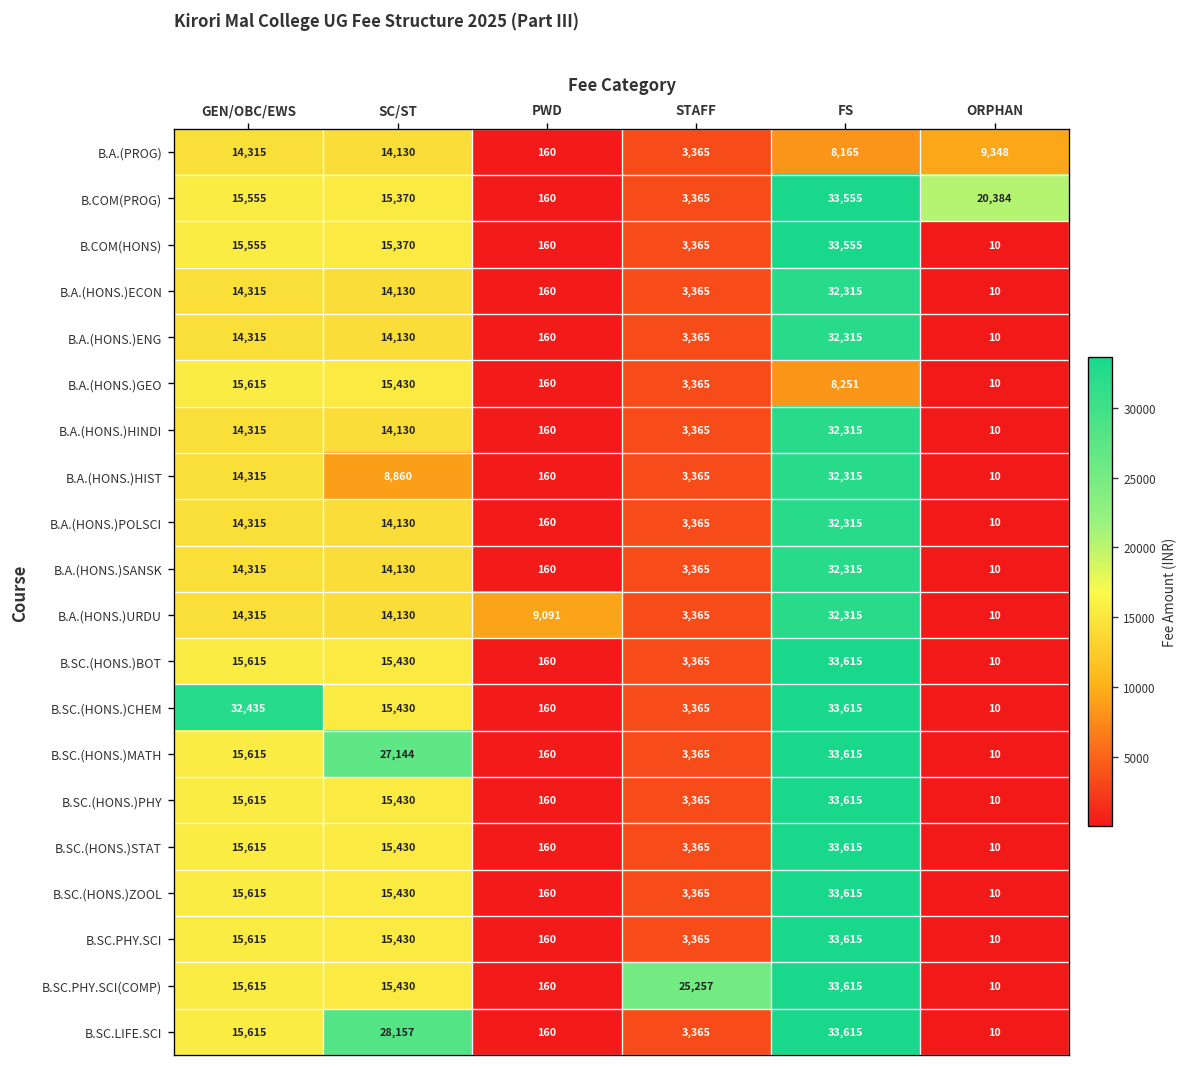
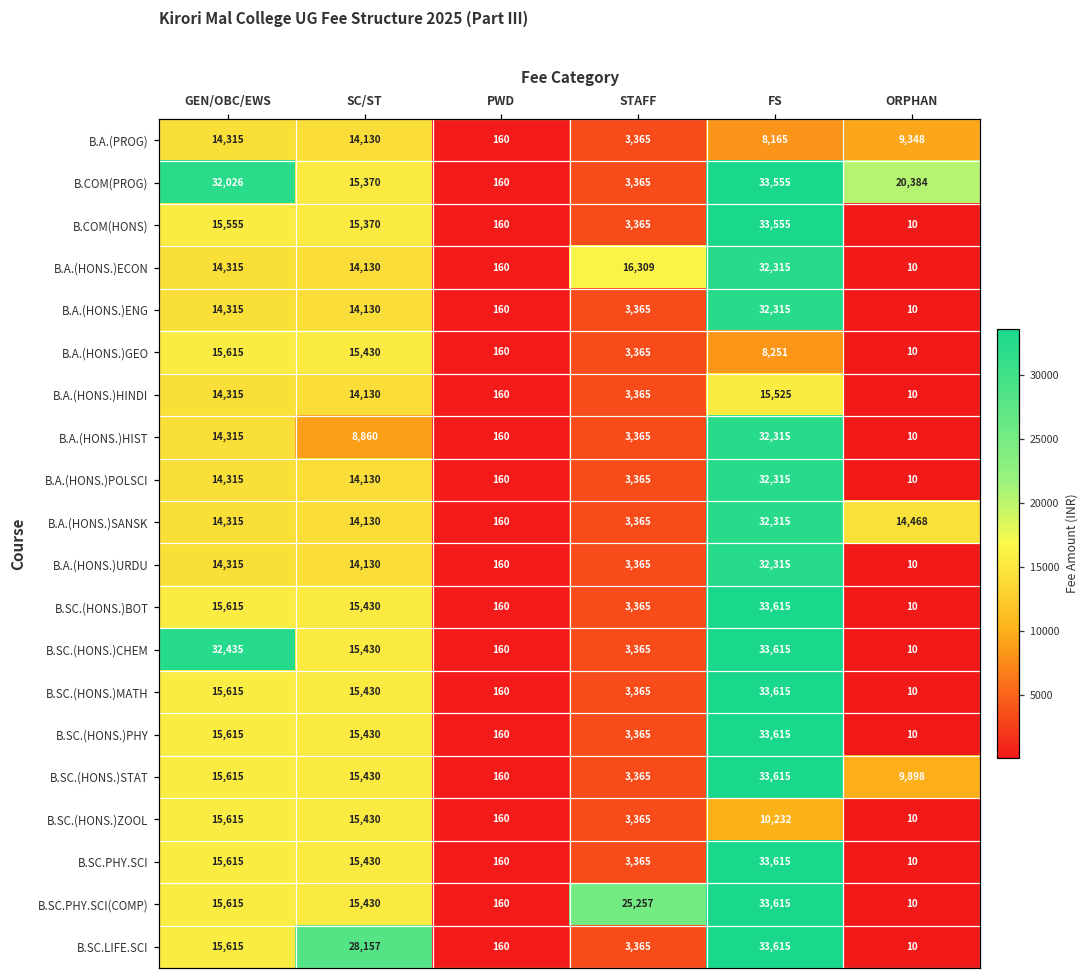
  {
    "B.A.(PROG)": {
      "GEN/OBC/EWS": "14,315",
      "SC/ST": "14,130",
      "PWD": "160",
      "STAFF": "3,365",
      "FS": "8,165",
      "ORPHAN": "9,348"
    },
    "B.COM(PROG)": {
-     "GEN/OBC/EWS": "15,555",
+     "GEN/OBC/EWS": "32,026",
      "SC/ST": "15,370",
      "PWD": "160",
      "STAFF": "3,365",
      "FS": "33,555",
      "ORPHAN": "20,384"
    },
    "B.COM(HONS)": {
      "GEN/OBC/EWS": "15,555",
      "SC/ST": "15,370",
      "PWD": "160",
      "STAFF": "3,365",
      "FS": "33,555",
      "ORPHAN": "10"
    },
    "B.A.(HONS.)ECON": {
      "GEN/OBC/EWS": "14,315",
      "SC/ST": "14,130",
      "PWD": "160",
-     "STAFF": "3,365",
+     "STAFF": "16,309",
      "FS": "32,315",
      "ORPHAN": "10"
    },
    "B.A.(HONS.)ENG": {
      "GEN/OBC/EWS": "14,315",
      "SC/ST": "14,130",
      "PWD": "160",
      "STAFF": "3,365",
      "FS": "32,315",
      "ORPHAN": "10"
    },
    "B.A.(HONS.)GEO": {
      "GEN/OBC/EWS": "15,615",
      "SC/ST": "15,430",
      "PWD": "160",
      "STAFF": "3,365",
      "FS": "8,251",
      "ORPHAN": "10"
    },
    "B.A.(HONS.)HINDI": {
      "GEN/OBC/EWS": "14,315",
      "SC/ST": "14,130",
      "PWD": "160",
      "STAFF": "3,365",
-     "FS": "32,315",
+     "FS": "15,525",
      "ORPHAN": "10"
    },
    "B.A.(HONS.)HIST": {
      "GEN/OBC/EWS": "14,315",
      "SC/ST": "8,860",
      "PWD": "160",
      "STAFF": "3,365",
      "FS": "32,315",
      "ORPHAN": "10"
    },
    "B.A.(HONS.)POLSCI": {
      "GEN/OBC/EWS": "14,315",
      "SC/ST": "14,130",
      "PWD": "160",
      "STAFF": "3,365",
      "FS": "32,315",
      "ORPHAN": "10"
    },
    "B.A.(HONS.)SANSK": {
      "GEN/OBC/EWS": "14,315",
      "SC/ST": "14,130",
      "PWD": "160",
      "STAFF": "3,365",
      "FS": "32,315",
-     "ORPHAN": "10"
+     "ORPHAN": "14,468"
    },
    "B.A.(HONS.)URDU": {
      "GEN/OBC/EWS": "14,315",
      "SC/ST": "14,130",
-     "PWD": "9,091",
+     "PWD": "160",
      "STAFF": "3,365",
      "FS": "32,315",
      "ORPHAN": "10"
    },
    "B.SC.(HONS.)BOT": {
      "GEN/OBC/EWS": "15,615",
      "SC/ST": "15,430",
      "PWD": "160",
      "STAFF": "3,365",
      "FS": "33,615",
      "ORPHAN": "10"
    },
    "B.SC.(HONS.)CHEM": {
      "GEN/OBC/EWS": "32,435",
      "SC/ST": "15,430",
      "PWD": "160",
      "STAFF": "3,365",
      "FS": "33,615",
      "ORPHAN": "10"
    },
    "B.SC.(HONS.)MATH": {
      "GEN/OBC/EWS": "15,615",
-     "SC/ST": "27,144",
+     "SC/ST": "15,430",
      "PWD": "160",
      "STAFF": "3,365",
      "FS": "33,615",
      "ORPHAN": "10"
    },
    "B.SC.(HONS.)PHY": {
      "GEN/OBC/EWS": "15,615",
      "SC/ST": "15,430",
      "PWD": "160",
      "STAFF": "3,365",
      "FS": "33,615",
      "ORPHAN": "10"
    },
    "B.SC.(HONS.)STAT": {
      "GEN/OBC/EWS": "15,615",
      "SC/ST": "15,430",
      "PWD": "160",
      "STAFF": "3,365",
      "FS": "33,615",
-     "ORPHAN": "10"
+     "ORPHAN": "9,898"
    },
    "B.SC.(HONS.)ZOOL": {
      "GEN/OBC/EWS": "15,615",
      "SC/ST": "15,430",
      "PWD": "160",
      "STAFF": "3,365",
-     "FS": "33,615",
+     "FS": "10,232",
      "ORPHAN": "10"
    },
    "B.SC.PHY.SCI": {
      "GEN/OBC/EWS": "15,615",
      "SC/ST": "15,430",
      "PWD": "160",
      "STAFF": "3,365",
      "FS": "33,615",
      "ORPHAN": "10"
    },
    "B.SC.PHY.SCI(COMP)": {
      "GEN/OBC/EWS": "15,615",
      "SC/ST": "15,430",
      "PWD": "160",
      "STAFF": "25,257",
      "FS": "33,615",
      "ORPHAN": "10"
    },
    "B.SC.LIFE.SCI": {
      "GEN/OBC/EWS": "15,615",
      "SC/ST": "28,157",
      "PWD": "160",
      "STAFF": "3,365",
      "FS": "33,615",
      "ORPHAN": "10"
    }
  }
